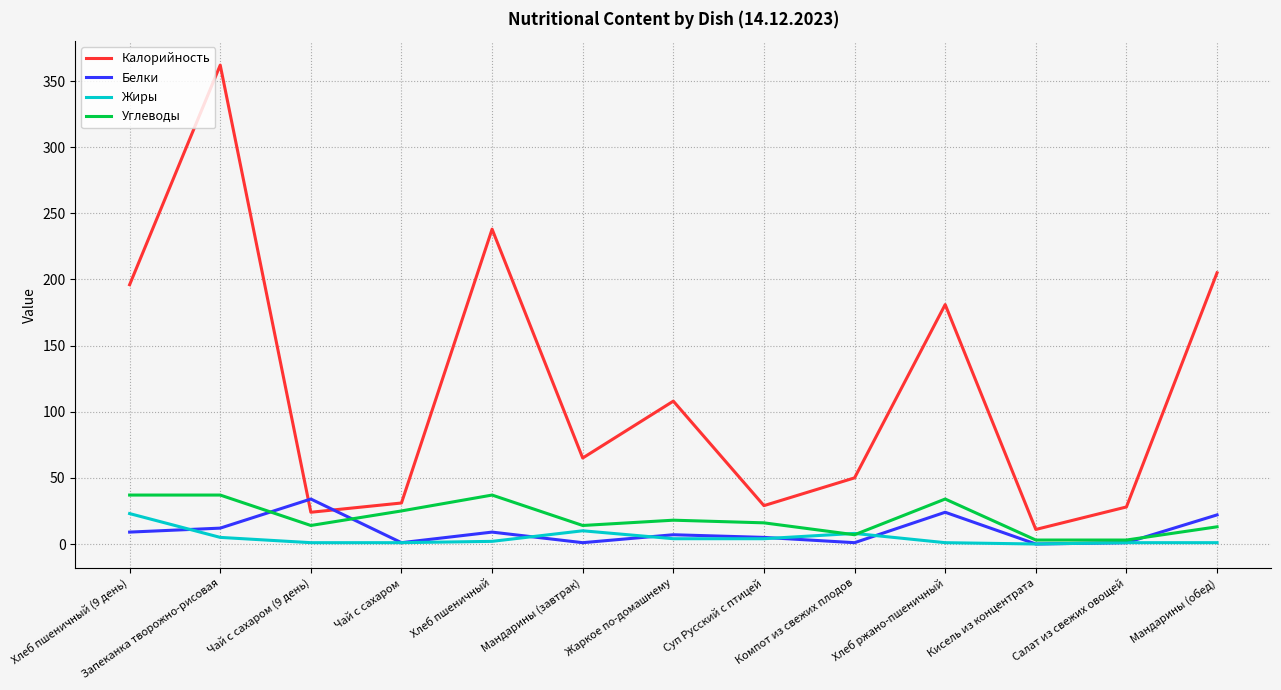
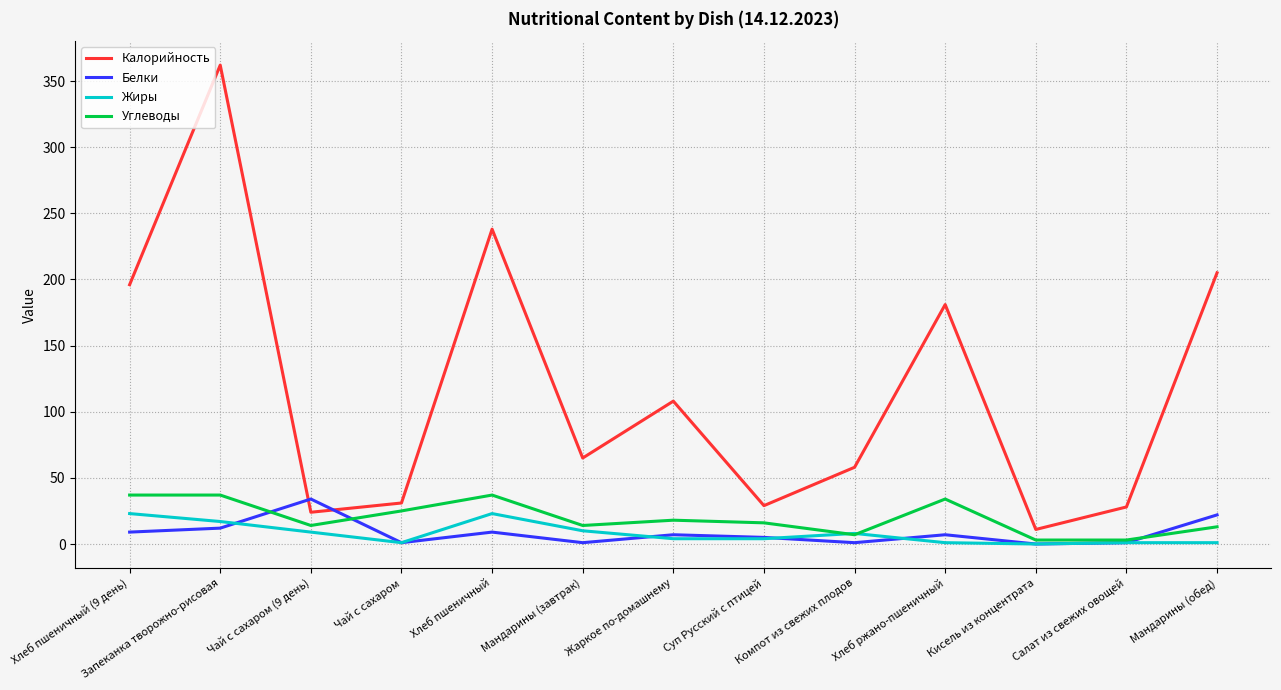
  {
    "Калорийность": {
      "Хлеб пшеничный (9 день)": 196,
      "Запеканка творожно-рисовая": 362,
      "Чай с сахаром (9 день)": 24,
      "Чай с сахаром": 31,
      "Хлеб пшеничный": 238,
      "Мандарины (завтрак)": 65,
      "Жаркое по-домашнему": 108,
      "Суп Русский с птицей": 29,
-     "Компот из свежих плодов": 50,
+     "Компот из свежих плодов": 58,
      "Хлеб ржано-пшеничный": 181,
      "Кисель из концентрата": 11,
      "Салат из свежих овощей": 28,
      "Мандарины (обед)": 205
    },
    "Белки": {
      "Хлеб пшеничный (9 день)": 9,
      "Запеканка творожно-рисовая": 12,
      "Чай с сахаром (9 день)": 34,
      "Хлеб пшеничный": 9,
      "Мандарины (завтрак)": 1,
      "Жаркое по-домашнему": 7,
      "Компот из свежих плодов": 1,
-     "Хлеб ржано-пшеничный": 24,
+     "Хлеб ржано-пшеничный": 7,
      "Мандарины (обед)": 22
    },
    "Жиры": {
      "Хлеб пшеничный (9 день)": 23,
-     "Запеканка творожно-рисовая": 5,
-     "Чай с сахаром (9 день)": 1,
-     "Хлеб пшеничный": 2,
+     "Запеканка творожно-рисовая": 17,
+     "Чай с сахаром (9 день)": 9,
+     "Хлеб пшеничный": 23,
      "Мандарины (завтрак)": 10,
      "Жаркое по-домашнему": 4,
      "Хлеб ржано-пшеничный": 1,
      "Мандарины (обед)": 1
    },
    "Углеводы": {
      "Хлеб пшеничный (9 день)": 37,
      "Запеканка творожно-рисовая": 37,
      "Чай с сахаром (9 день)": 14,
      "Чай с сахаром": 25,
      "Хлеб пшеничный": 37,
      "Мандарины (завтрак)": 14,
      "Жаркое по-домашнему": 18,
      "Суп Русский с птицей": 16,
      "Хлеб ржано-пшеничный": 34,
      "Кисель из концентрата": 3,
      "Салат из свежих овощей": 3,
      "Мандарины (обед)": 13
    }
  }
